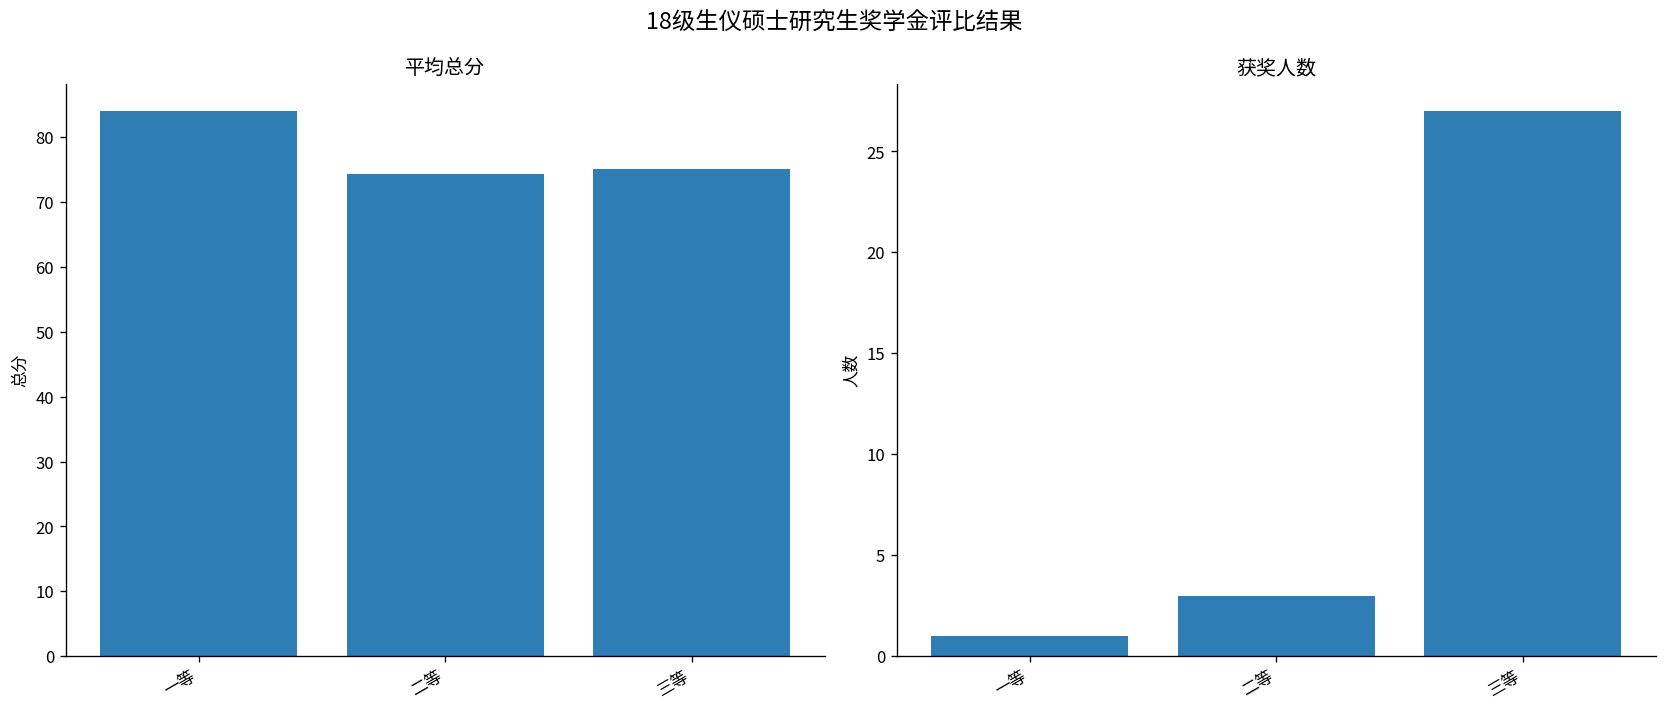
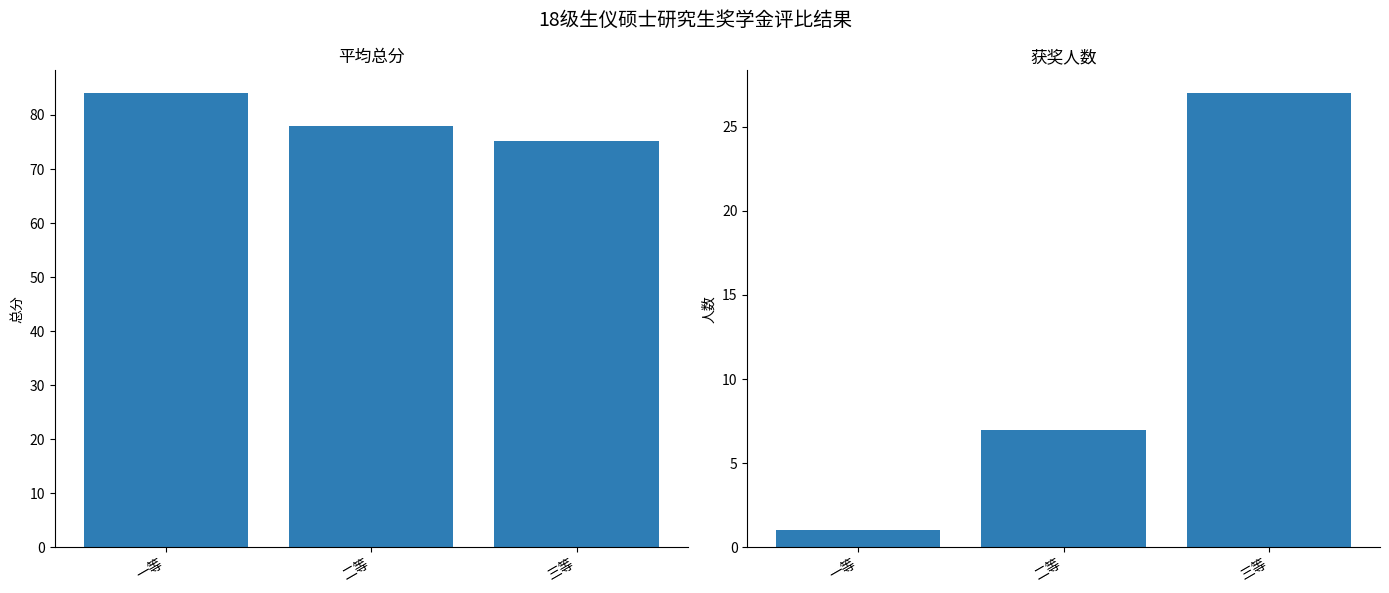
  {
    "平均总分": {
      "一等": 84,
-     "二等": 74,
+     "二等": 78,
      "三等": 75
    },
    "获奖人数": {
      "一等": 1,
-     "二等": 3,
+     "二等": 7,
      "三等": 27
    }
  }
